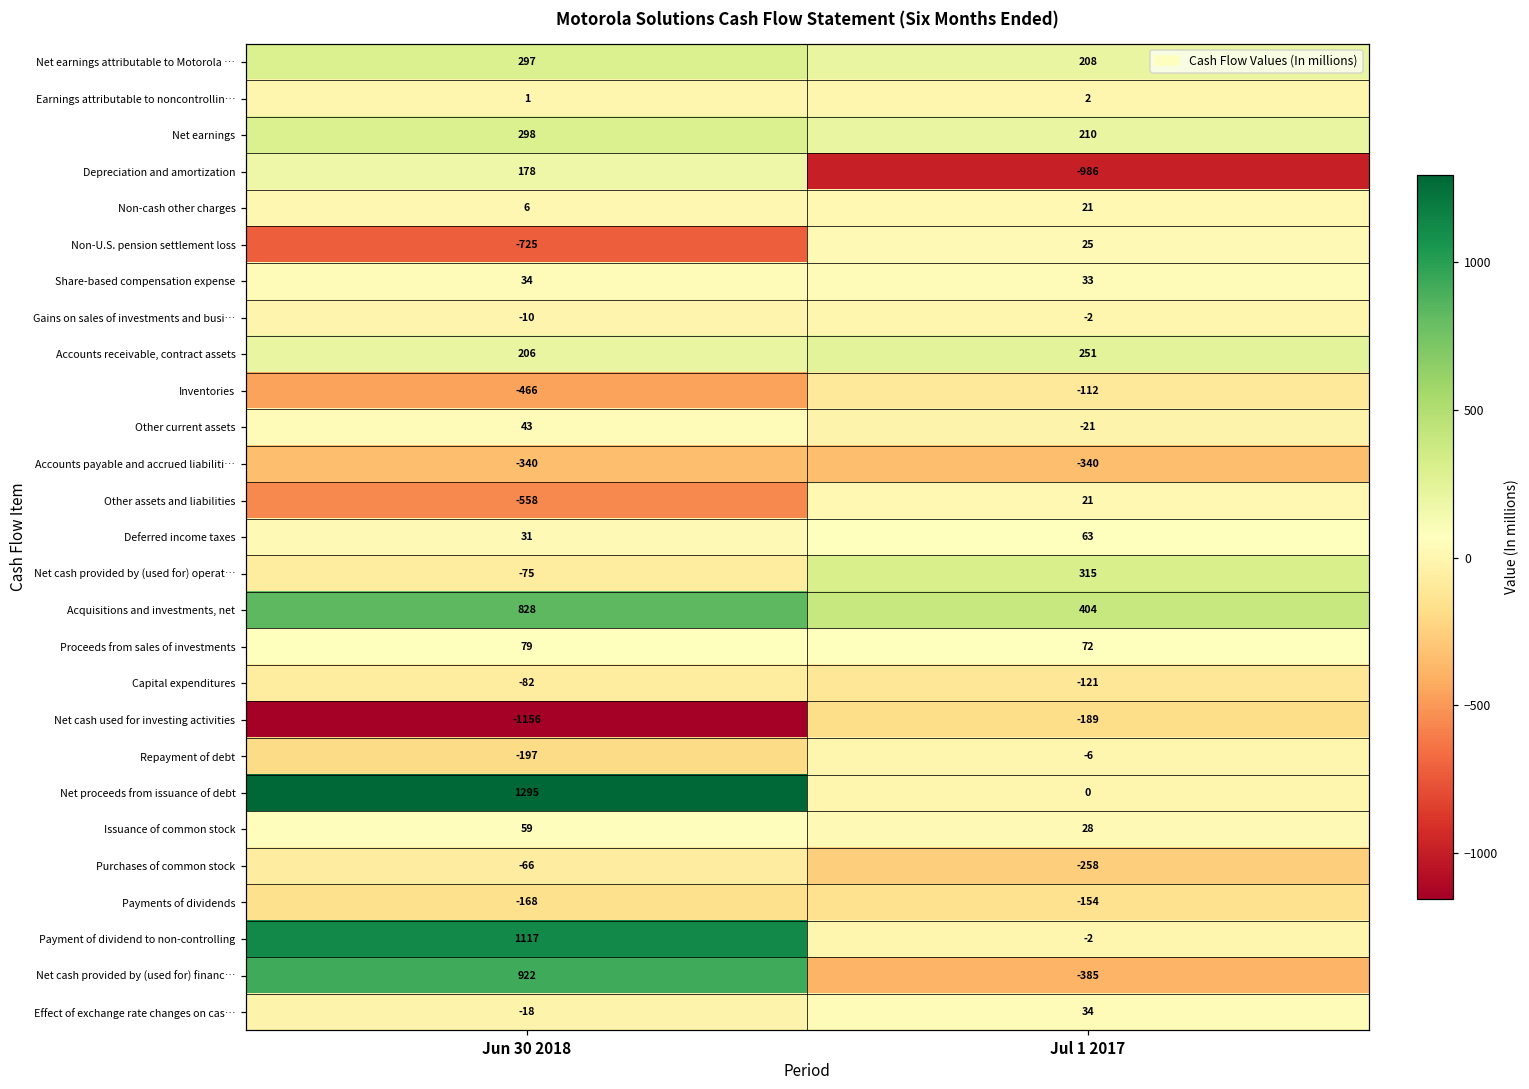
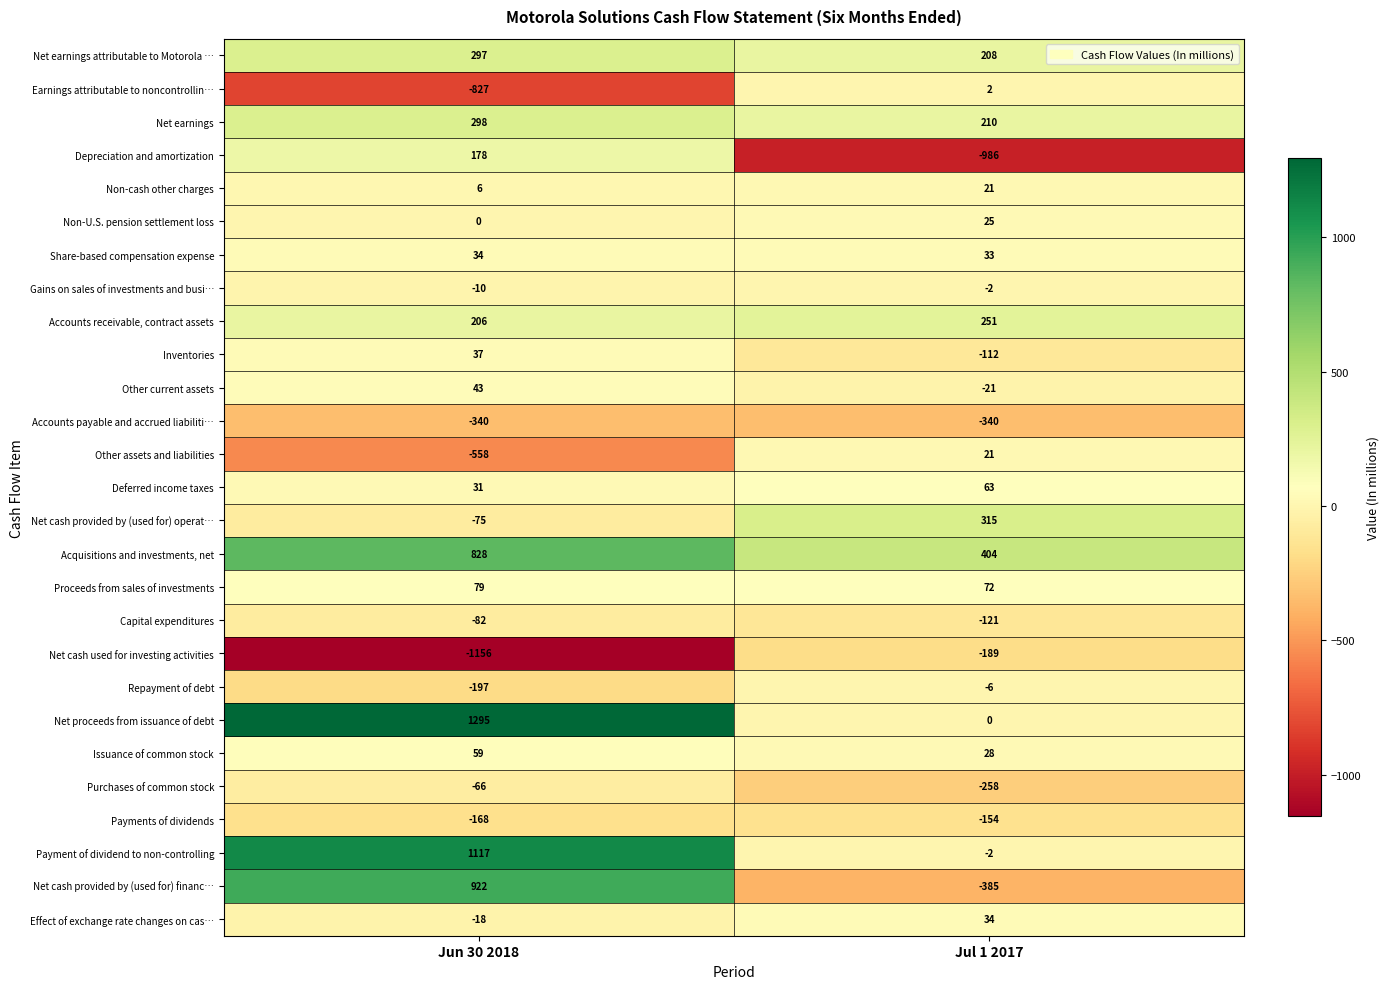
  {
    "Net earnings attributable to Motorola …": {
      "Jun 30 2018": 297,
      "Jul 1 2017": 208
    },
    "Earnings attributable to noncontrollin…": {
-     "Jun 30 2018": 1,
+     "Jun 30 2018": -827,
      "Jul 1 2017": 2
    },
    "Net earnings": {
      "Jun 30 2018": 298,
      "Jul 1 2017": 210
    },
    "Depreciation and amortization": {
      "Jun 30 2018": 178,
      "Jul 1 2017": -986
    },
    "Non-cash other charges": {
      "Jun 30 2018": 6,
      "Jul 1 2017": 21
    },
    "Non-U.S. pension settlement loss": {
-     "Jun 30 2018": -725,
+     "Jun 30 2018": 0,
      "Jul 1 2017": 25
    },
    "Share-based compensation expense": {
      "Jun 30 2018": 34,
      "Jul 1 2017": 33
    },
    "Gains on sales of investments and busi…": {
      "Jun 30 2018": -10,
      "Jul 1 2017": -2
    },
    "Accounts receivable, contract assets": {
      "Jun 30 2018": 206,
      "Jul 1 2017": 251
    },
    "Inventories": {
-     "Jun 30 2018": -466,
+     "Jun 30 2018": 37,
      "Jul 1 2017": -112
    },
    "Other current assets": {
      "Jun 30 2018": 43,
      "Jul 1 2017": -21
    },
    "Accounts payable and accrued liabiliti…": {
      "Jun 30 2018": -340,
      "Jul 1 2017": -340
    },
    "Other assets and liabilities": {
      "Jun 30 2018": -558,
      "Jul 1 2017": 21
    },
    "Deferred income taxes": {
      "Jun 30 2018": 31,
      "Jul 1 2017": 63
    },
    "Net cash provided by (used for) operat…": {
      "Jun 30 2018": -75,
      "Jul 1 2017": 315
    },
    "Acquisitions and investments, net": {
      "Jun 30 2018": 828,
      "Jul 1 2017": 404
    },
    "Proceeds from sales of investments": {
      "Jun 30 2018": 79,
      "Jul 1 2017": 72
    },
    "Capital expenditures": {
      "Jun 30 2018": -82,
      "Jul 1 2017": -121
    },
    "Net cash used for investing activities": {
      "Jun 30 2018": -1156,
      "Jul 1 2017": -189
    },
    "Repayment of debt": {
      "Jun 30 2018": -197,
      "Jul 1 2017": -6
    },
    "Net proceeds from issuance of debt": {
      "Jun 30 2018": 1295,
      "Jul 1 2017": 0
    },
    "Issuance of common stock": {
      "Jun 30 2018": 59,
      "Jul 1 2017": 28
    },
    "Purchases of common stock": {
      "Jun 30 2018": -66,
      "Jul 1 2017": -258
    },
    "Payments of dividends": {
      "Jun 30 2018": -168,
      "Jul 1 2017": -154
    },
    "Payment of dividend to non-controlling": {
      "Jun 30 2018": 1117,
      "Jul 1 2017": -2
    },
    "Net cash provided by (used for) financ…": {
      "Jun 30 2018": 922,
      "Jul 1 2017": -385
    },
    "Effect of exchange rate changes on cas…": {
      "Jun 30 2018": -18,
      "Jul 1 2017": 34
    }
  }
